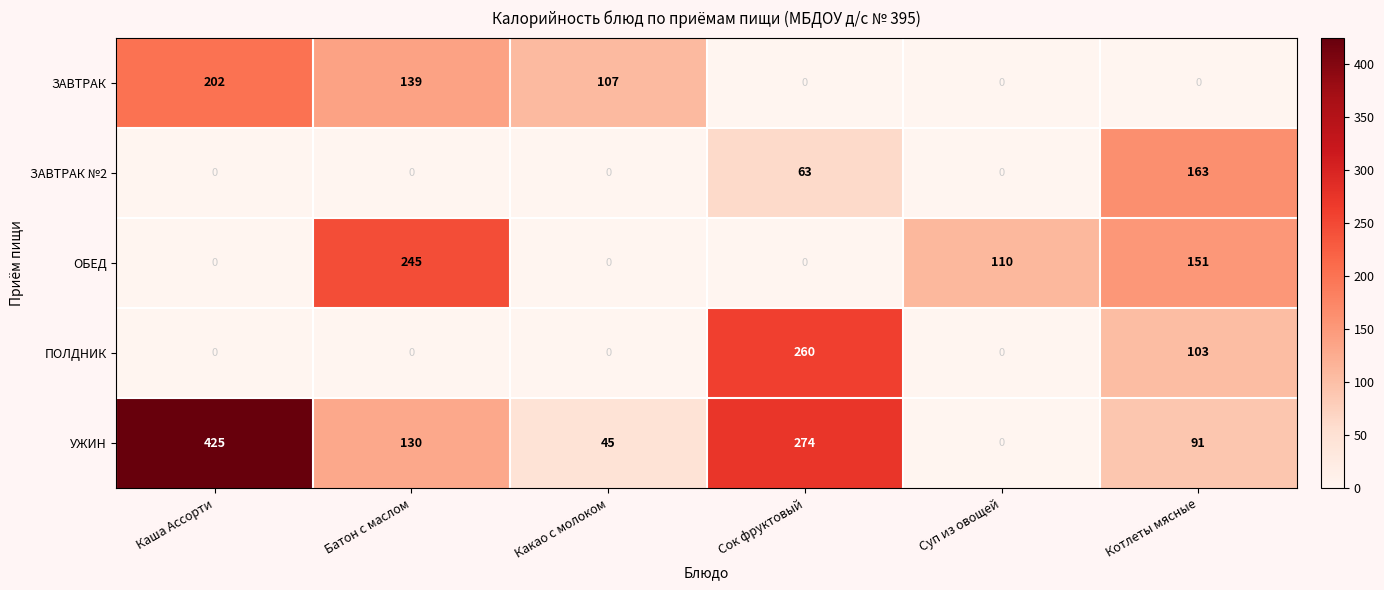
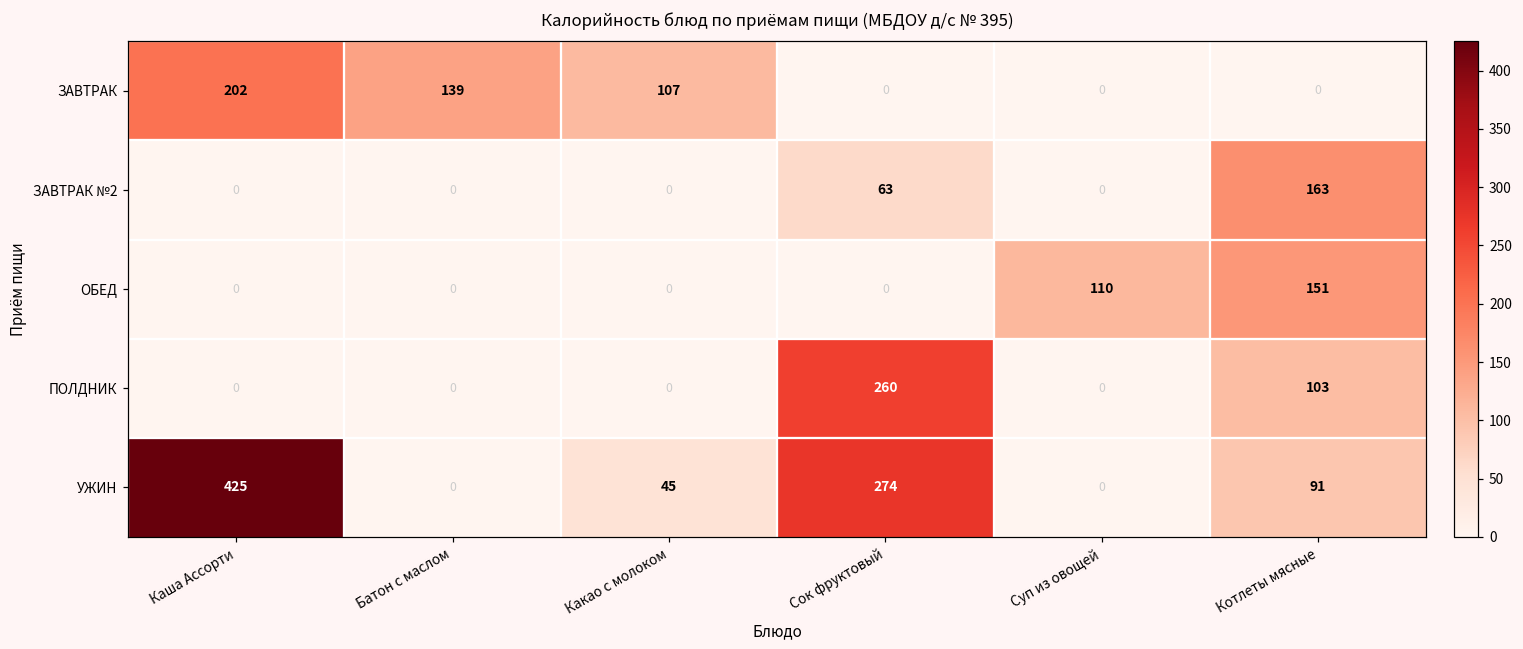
  {
    "ЗАВТРАК": {
      "Каша Ассорти": 202,
      "Батон с маслом": 139,
      "Какао с молоком": 107,
      "Сок фруктовый": 0,
      "Суп из овощей": 0,
      "Котлеты мясные": 0
    },
    "ЗАВТРАК №2": {
      "Каша Ассорти": 0,
      "Батон с маслом": 0,
      "Какао с молоком": 0,
      "Сок фруктовый": 63,
      "Суп из овощей": 0,
      "Котлеты мясные": 163
    },
    "ОБЕД": {
      "Каша Ассорти": 0,
-     "Батон с маслом": 245,
+     "Батон с маслом": 0,
      "Какао с молоком": 0,
      "Сок фруктовый": 0,
      "Суп из овощей": 110,
      "Котлеты мясные": 151
    },
    "ПОЛДНИК": {
      "Каша Ассорти": 0,
      "Батон с маслом": 0,
      "Какао с молоком": 0,
      "Сок фруктовый": 260,
      "Суп из овощей": 0,
      "Котлеты мясные": 103
    },
    "УЖИН": {
      "Каша Ассорти": 425,
-     "Батон с маслом": 130,
+     "Батон с маслом": 0,
      "Какао с молоком": 45,
      "Сок фруктовый": 274,
      "Суп из овощей": 0,
      "Котлеты мясные": 91
    }
  }
